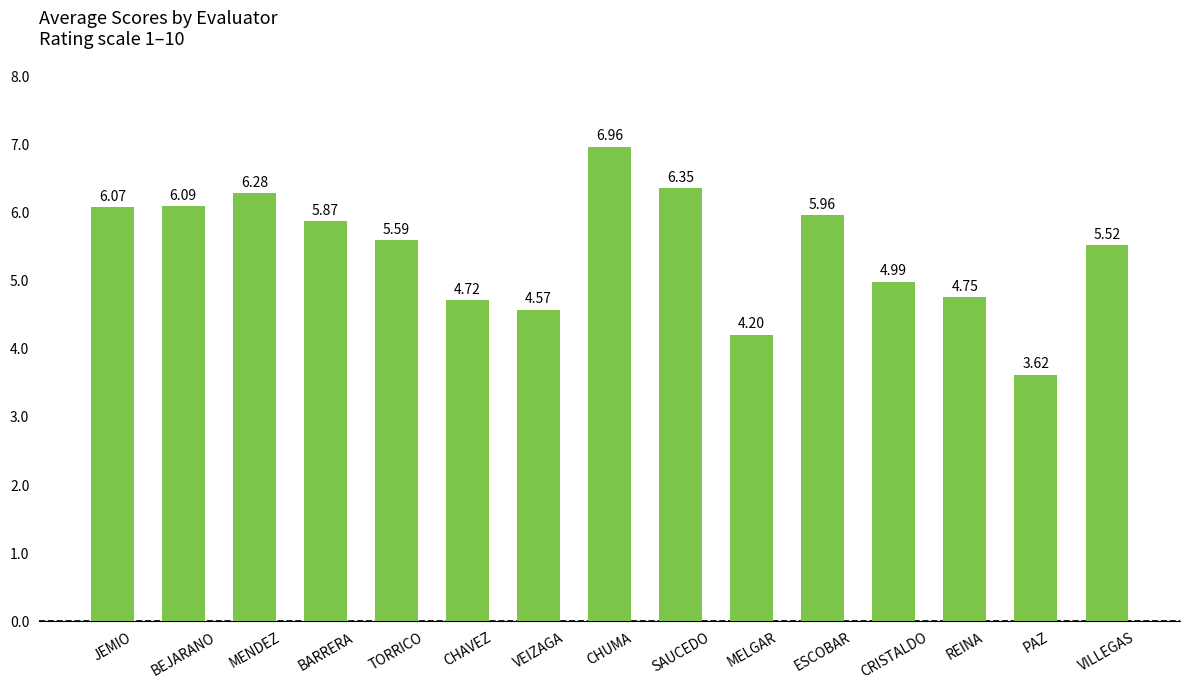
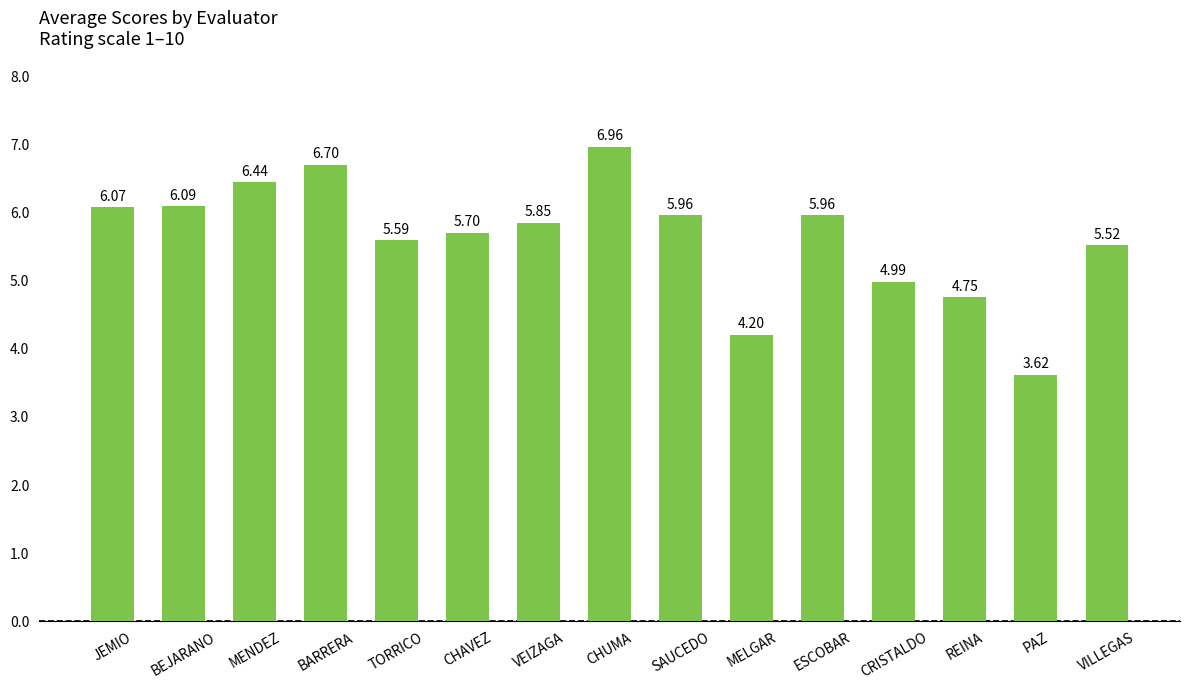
  {
    "JEMIO": 6.07,
    "BEJARANO": 6.09,
-   "MENDEZ": 6.28,
-   "BARRERA": 5.87,
+   "MENDEZ": 6.44,
+   "BARRERA": 6.70,
    "TORRICO": 5.59,
-   "CHAVEZ": 4.72,
-   "VEIZAGA": 4.57,
+   "CHAVEZ": 5.70,
+   "VEIZAGA": 5.85,
    "CHUMA": 6.96,
-   "SAUCEDO": 6.35,
+   "SAUCEDO": 5.96,
    "MELGAR": 4.20,
    "ESCOBAR": 5.96,
    "CRISTALDO": 4.99,
    "REINA": 4.75,
    "PAZ": 3.62,
    "VILLEGAS": 5.52
  }
